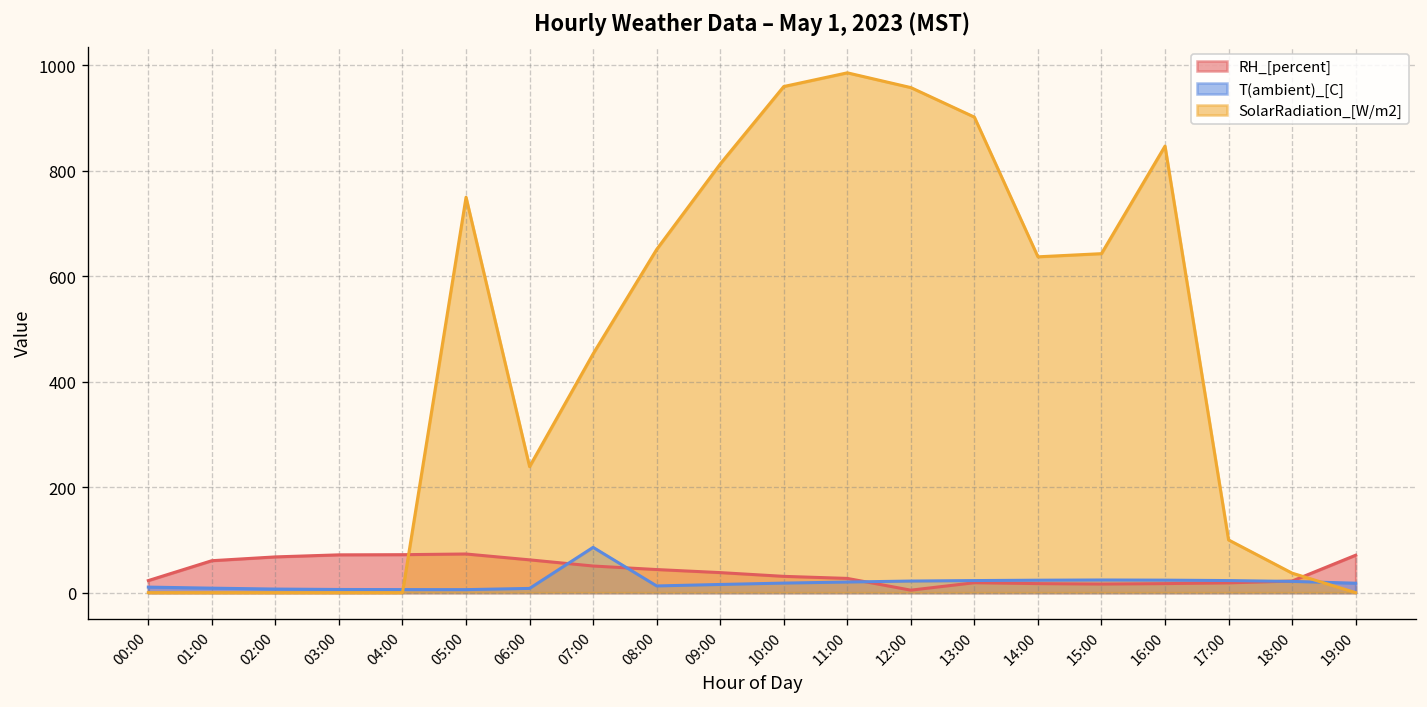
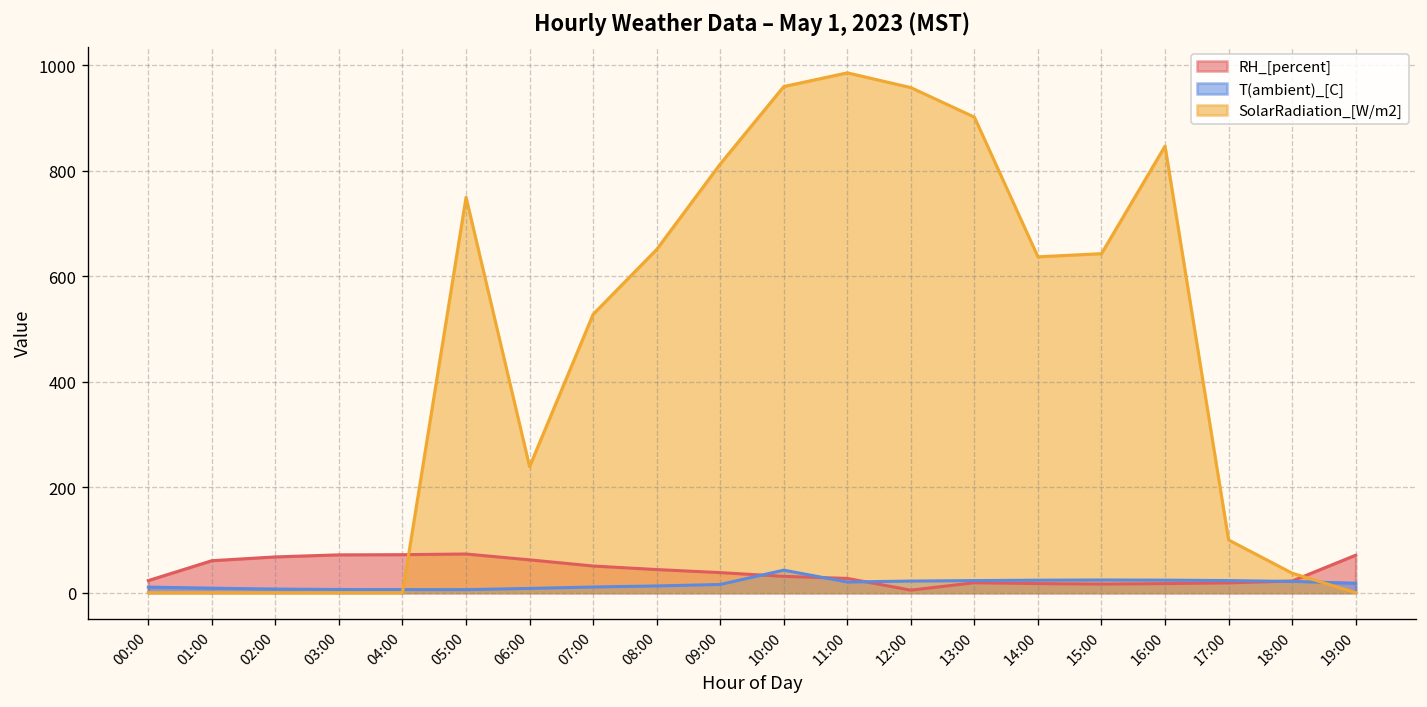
  {
    "RH_[percent]": {
      "00:00": 20,
      "01:00": 60,
      "02:00": 70,
      "03:00": 70,
      "04:00": 70,
      "05:00": 70,
      "06:00": 60,
      "07:00": 50,
      "08:00": 40,
      "09:00": 40,
      "10:00": 30,
      "11:00": 30,
      "12:00": 0,
      "14:00": 20,
      "15:00": 20,
      "16:00": 20,
      "19:00": 70
    },
    "T(ambient)_[C]": {
      "00:00": 10,
      "01:00": 10,
      "02:00": 10,
      "03:00": 10,
      "04:00": 10,
      "05:00": 10,
      "06:00": 10,
-     "07:00": 90,
+     "07:00": 10,
      "08:00": 10,
      "09:00": 20,
-     "10:00": 20,
+     "10:00": 40,
      "11:00": 20,
      "12:00": 20,
      "14:00": 20,
      "15:00": 20,
      "16:00": 20,
      "19:00": 20
    },
    "SolarRadiation_[W/m2]": {
      "00:00": 0,
      "01:00": 0,
      "02:00": 0,
      "03:00": 0,
      "04:00": 0,
      "05:00": 750,
      "06:00": 240,
-     "07:00": 450,
+     "07:00": 530,
      "08:00": 650,
      "09:00": 810,
      "10:00": 960,
      "11:00": 990,
      "12:00": 960,
      "13:00": 900,
      "14:00": 640,
      "15:00": 640,
      "16:00": 850,
      "17:00": 100,
      "18:00": 40,
      "19:00": 0
    }
  }
